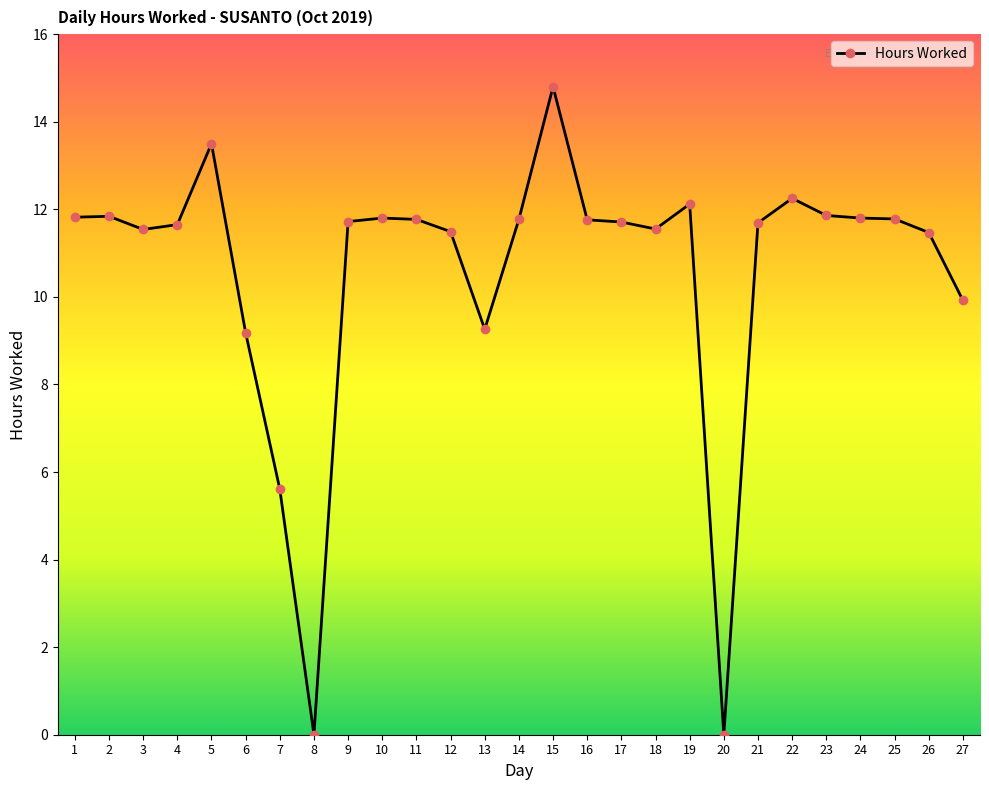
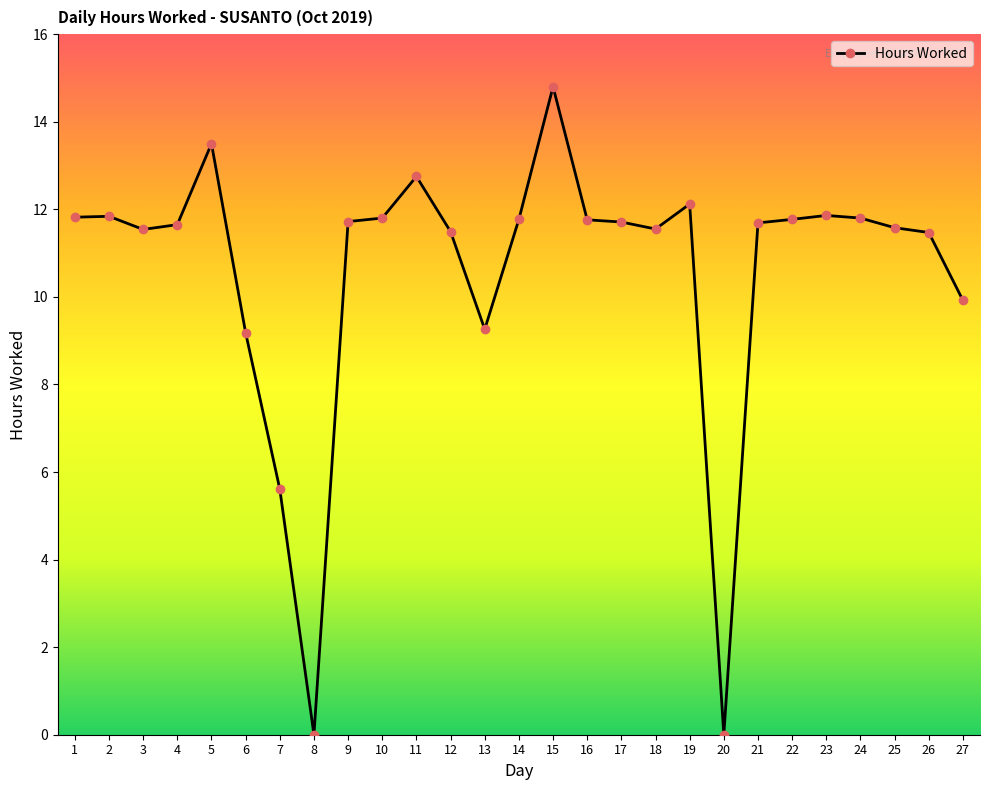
  {
    "1": 11.8,
    "2": 11.8,
    "3": 11.5,
    "4": 11.7,
    "5": 13.5,
    "6": 9.2,
    "7": 5.6,
    "8": 0.0,
    "9": 11.7,
    "10": 11.8,
-   "11": 11.8,
+   "11": 12.8,
    "12": 11.5,
    "13": 9.3,
    "14": 11.8,
    "15": 14.8,
    "16": 11.8,
    "17": 11.7,
    "18": 11.6,
    "19": 12.1,
    "20": 0.0,
    "21": 11.7,
-   "22": 12.3,
+   "22": 11.8,
    "23": 11.9,
    "24": 11.8,
-   "25": 11.8,
+   "25": 11.6,
    "26": 11.5,
    "27": 9.9
  }
